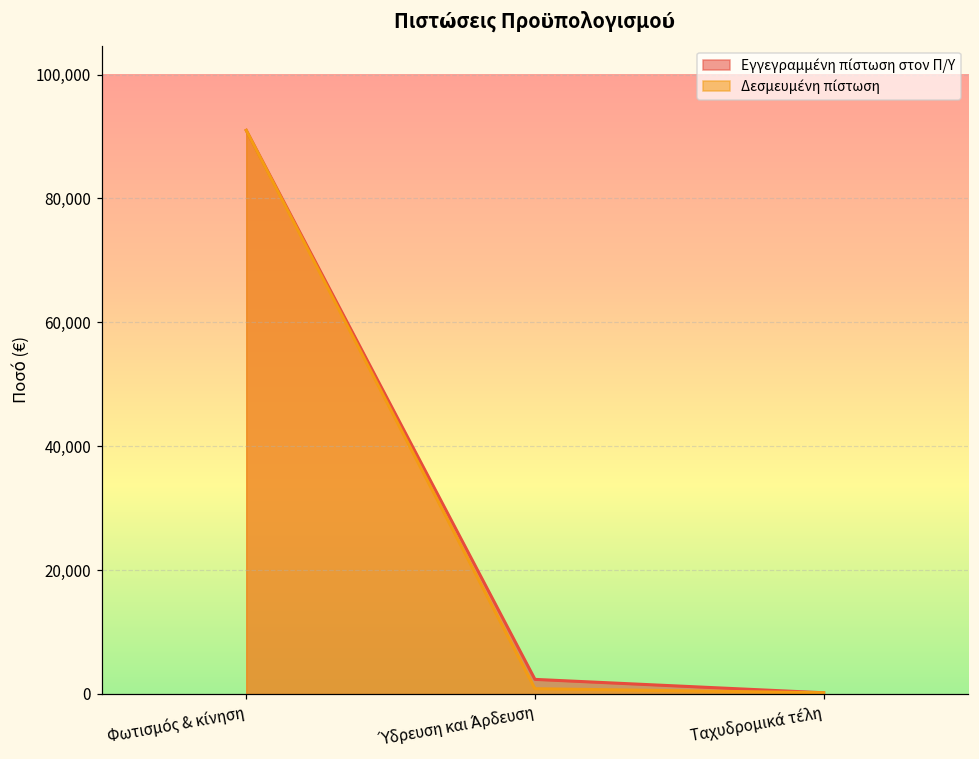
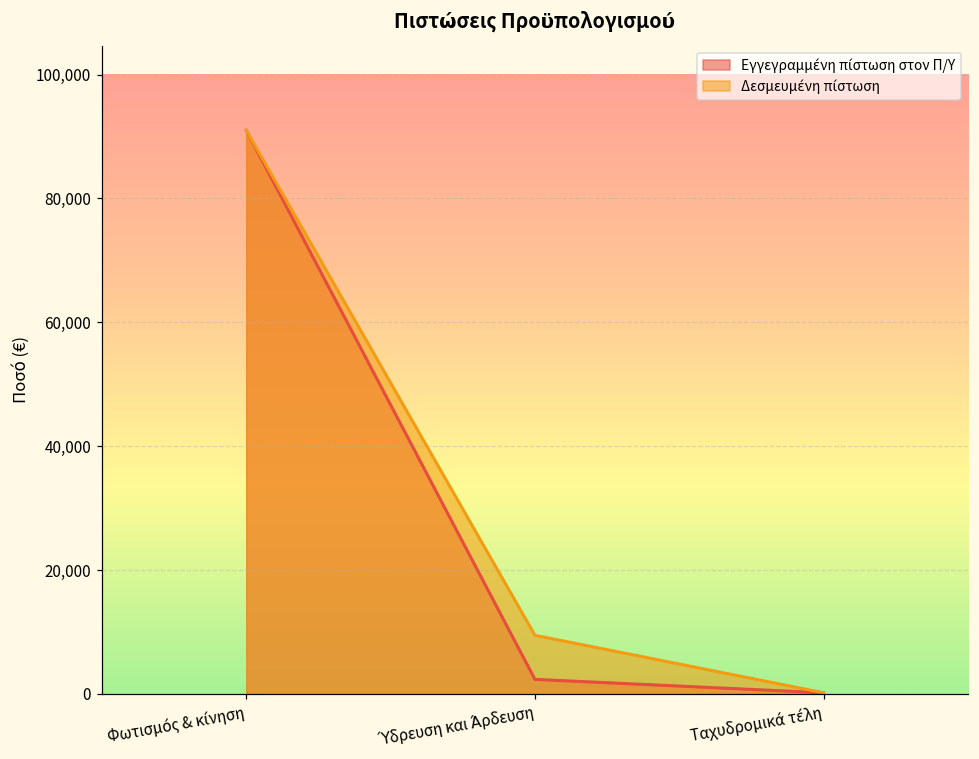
  {
    "Εγγεγραμμένη πίστωση στον Π/Υ": {
      "Ύδρευση και Άρδευση": "2,000"
    },
    "Δεσμευμένη πίστωση": {
-     "Ύδρευση και Άρδευση": "1,000"
+     "Ύδρευση και Άρδευση": "9,000"
    }
  }
